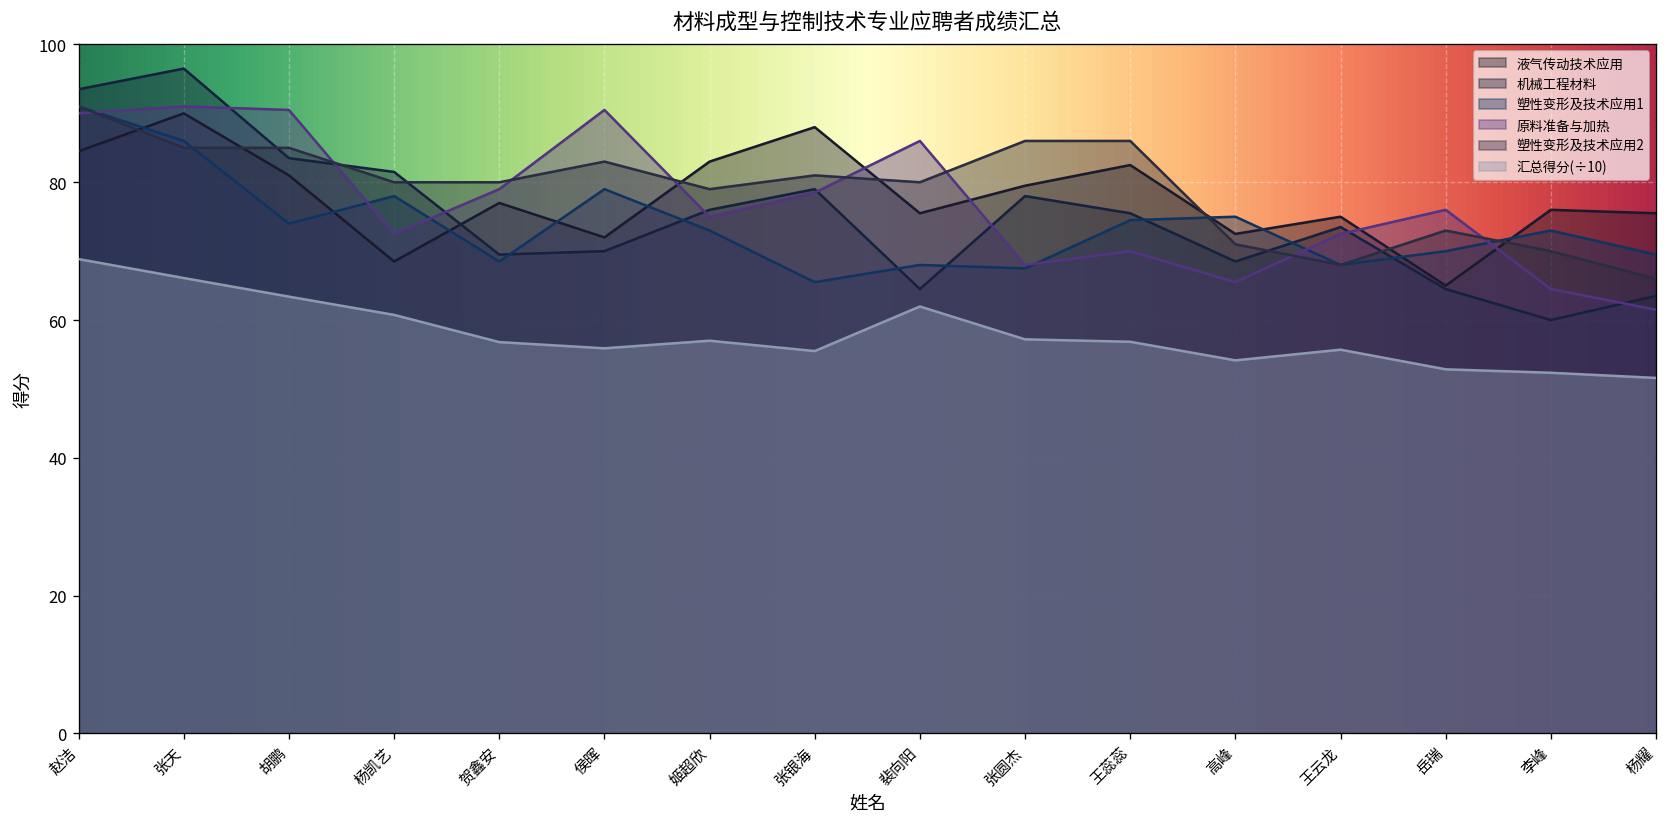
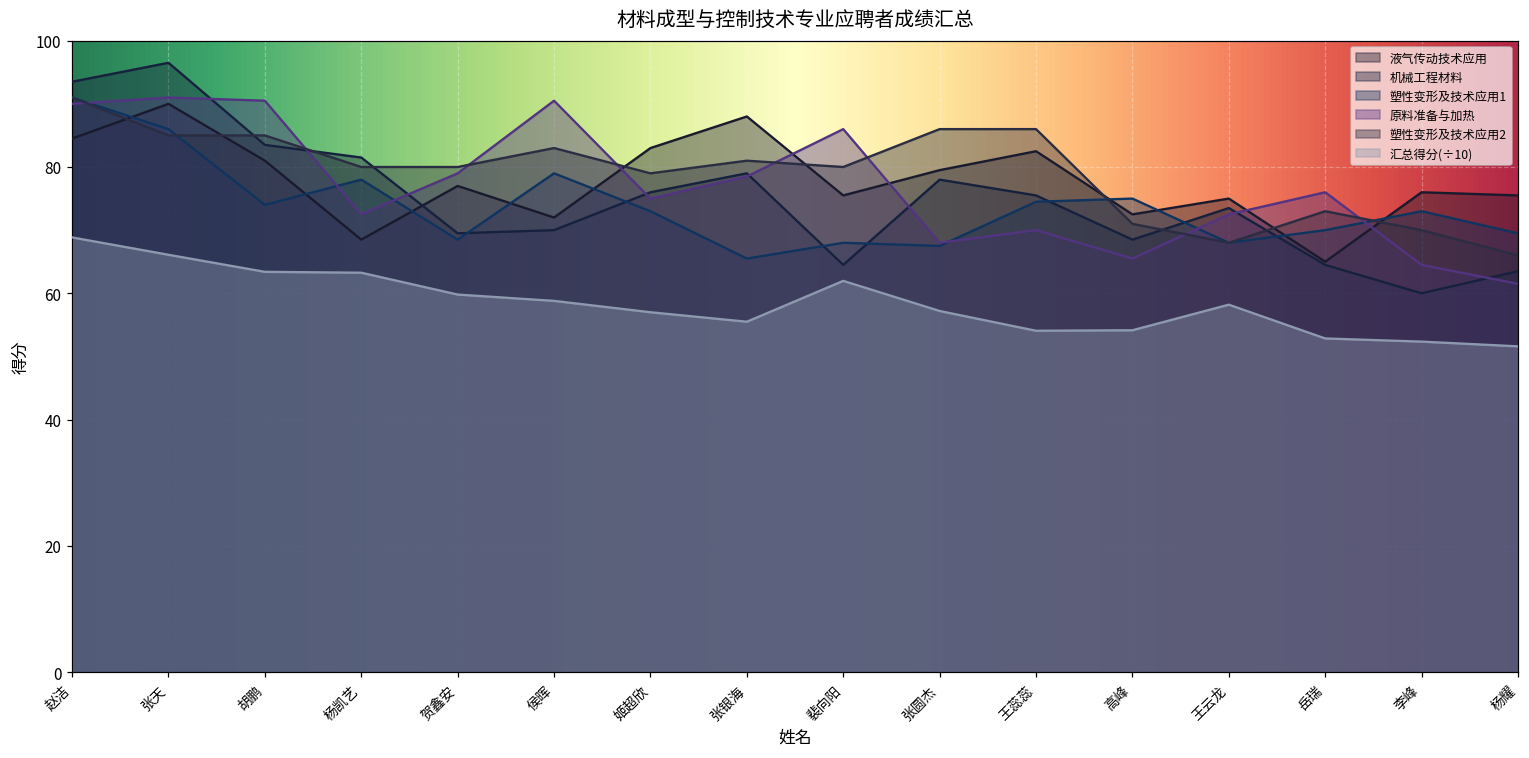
  {
    "汇总得分(÷10)": {
      "赵洁": 69,
      "张天": 66,
      "胡鹏": 63,
-     "杨凯艺": 61,
-     "贺鑫安": 57,
-     "侯晖": 56,
+     "杨凯艺": 63,
+     "贺鑫安": 60,
+     "侯晖": 59,
      "姬超欣": 57,
      "张银海": 56,
      "裴向阳": 62,
      "张圆杰": 57,
-     "王蕊蕊": 57,
+     "王蕊蕊": 54,
      "高峰": 54,
-     "王云龙": 56,
+     "王云龙": 58,
      "岳瑞": 53,
      "李峰": 52,
      "杨耀": 52
    }
  }
